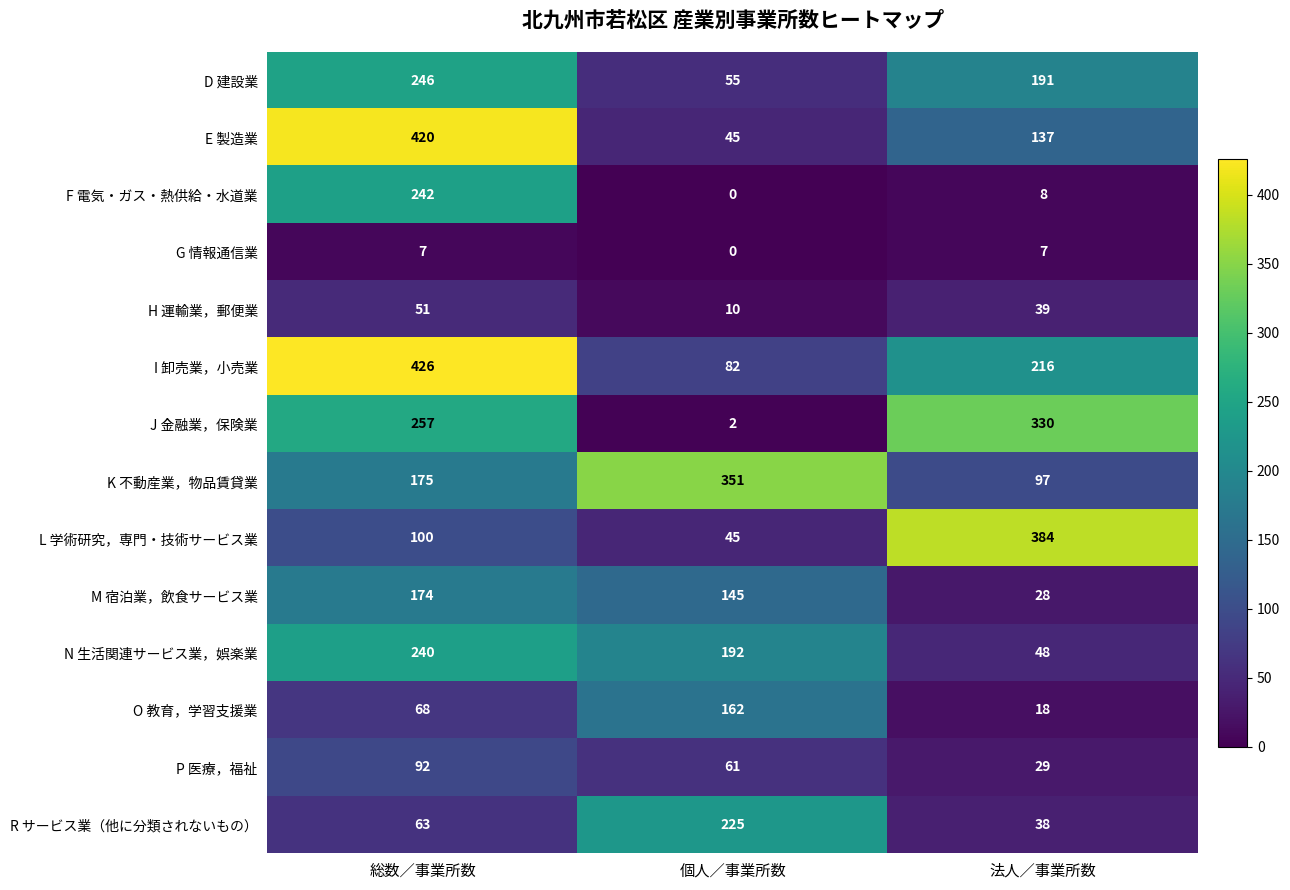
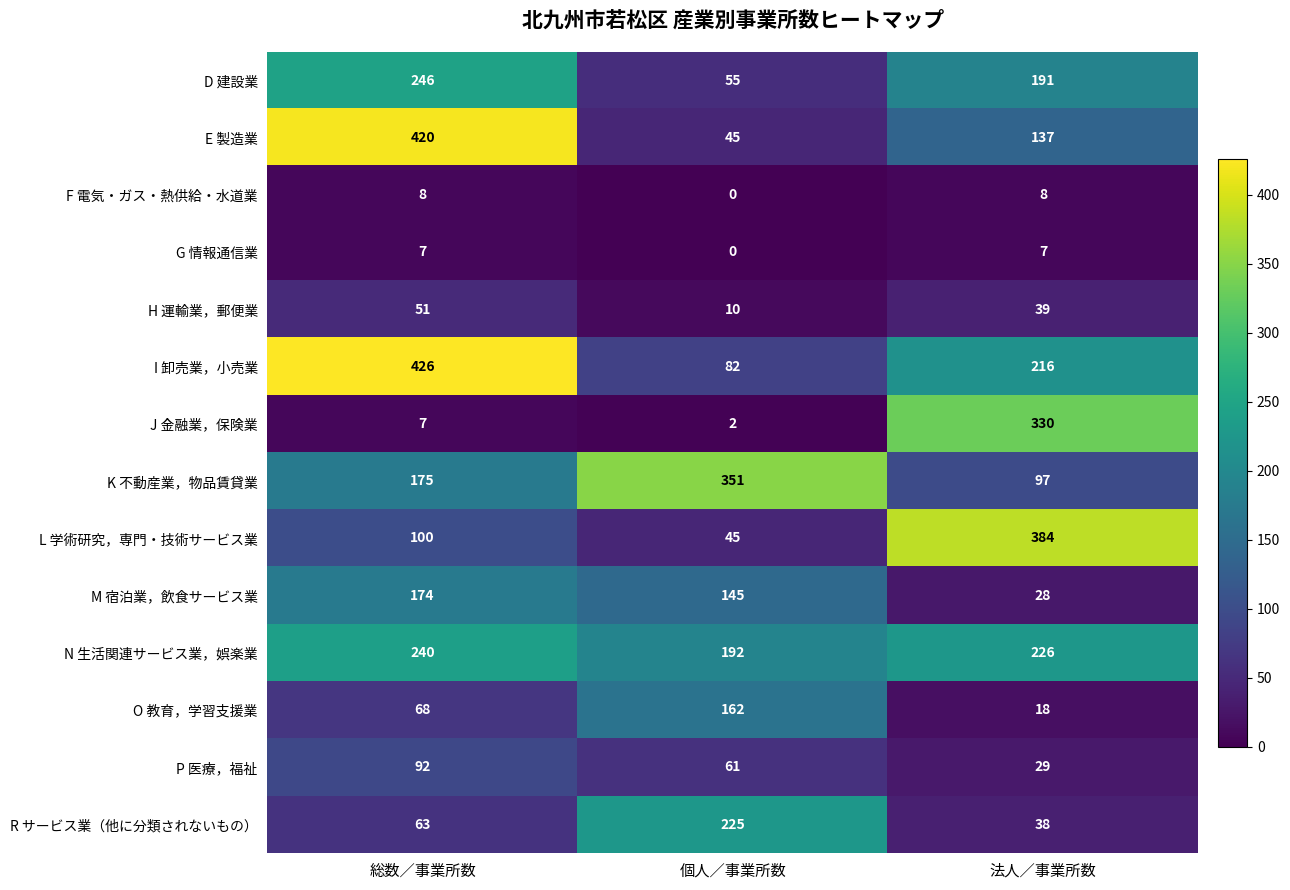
  {
    "D 建設業": {
      "総数／事業所数": 246,
      "個人／事業所数": 55,
      "法人／事業所数": 191
    },
    "E 製造業": {
      "総数／事業所数": 420,
      "個人／事業所数": 45,
      "法人／事業所数": 137
    },
    "F 電気・ガス・熱供給・水道業": {
-     "総数／事業所数": 242,
+     "総数／事業所数": 8,
      "個人／事業所数": 0,
      "法人／事業所数": 8
    },
    "G 情報通信業": {
      "総数／事業所数": 7,
      "個人／事業所数": 0,
      "法人／事業所数": 7
    },
    "H 運輸業，郵便業": {
      "総数／事業所数": 51,
      "個人／事業所数": 10,
      "法人／事業所数": 39
    },
    "I 卸売業，小売業": {
      "総数／事業所数": 426,
      "個人／事業所数": 82,
      "法人／事業所数": 216
    },
    "J 金融業，保険業": {
-     "総数／事業所数": 257,
+     "総数／事業所数": 7,
      "個人／事業所数": 2,
      "法人／事業所数": 330
    },
    "K 不動産業，物品賃貸業": {
      "総数／事業所数": 175,
      "個人／事業所数": 351,
      "法人／事業所数": 97
    },
    "L 学術研究，専門・技術サービス業": {
      "総数／事業所数": 100,
      "個人／事業所数": 45,
      "法人／事業所数": 384
    },
    "M 宿泊業，飲食サービス業": {
      "総数／事業所数": 174,
      "個人／事業所数": 145,
      "法人／事業所数": 28
    },
    "N 生活関連サービス業，娯楽業": {
      "総数／事業所数": 240,
      "個人／事業所数": 192,
-     "法人／事業所数": 48
+     "法人／事業所数": 226
    },
    "O 教育，学習支援業": {
      "総数／事業所数": 68,
      "個人／事業所数": 162,
      "法人／事業所数": 18
    },
    "P 医療，福祉": {
      "総数／事業所数": 92,
      "個人／事業所数": 61,
      "法人／事業所数": 29
    },
    "R サービス業（他に分類されないもの）": {
      "総数／事業所数": 63,
      "個人／事業所数": 225,
      "法人／事業所数": 38
    }
  }
